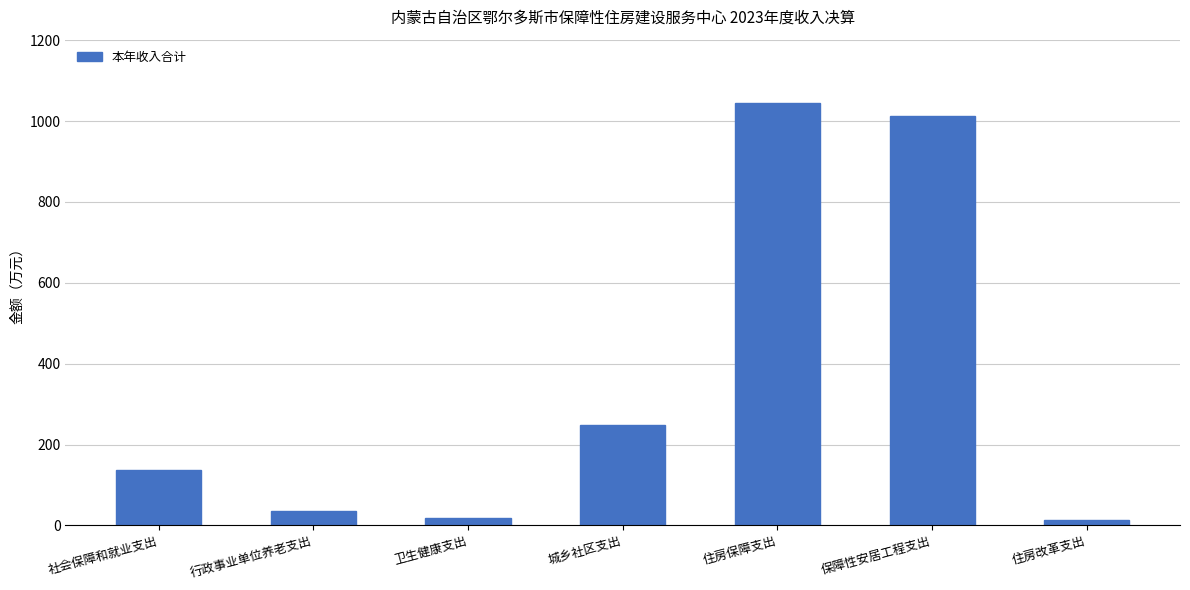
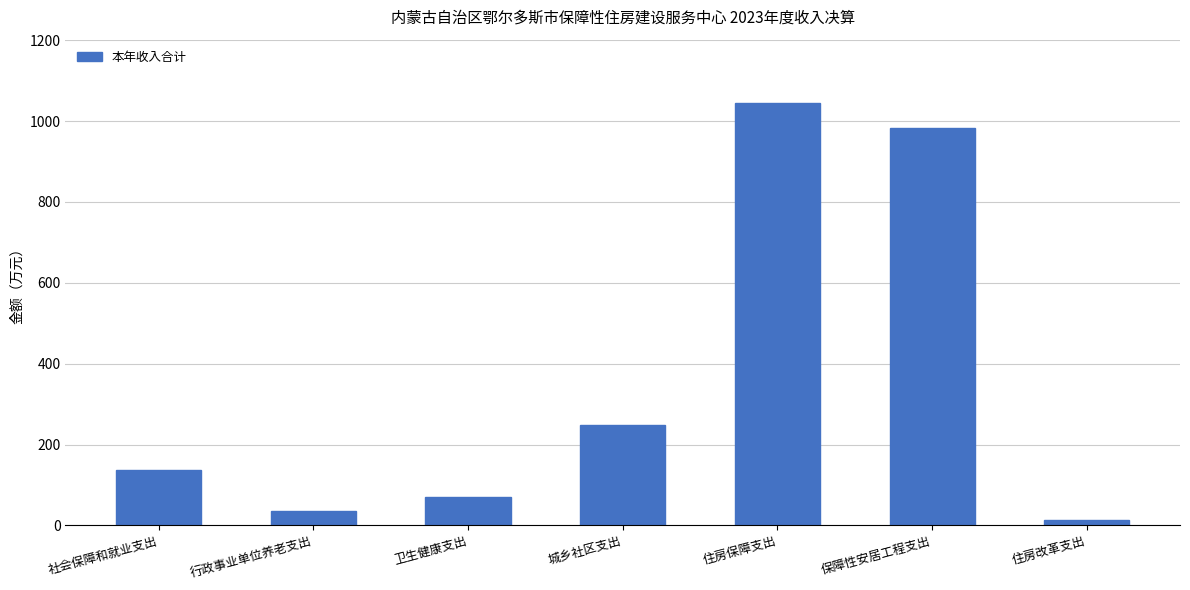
  {
    "社会保障和就业支出": 140,
    "行政事业单位养老支出": 40,
-   "卫生健康支出": 20,
+   "卫生健康支出": 70,
    "城乡社区支出": 250,
    "住房保障支出": 1040,
-   "保障性安居工程支出": 1010,
+   "保障性安居工程支出": 980,
    "住房改革支出": 10
  }
